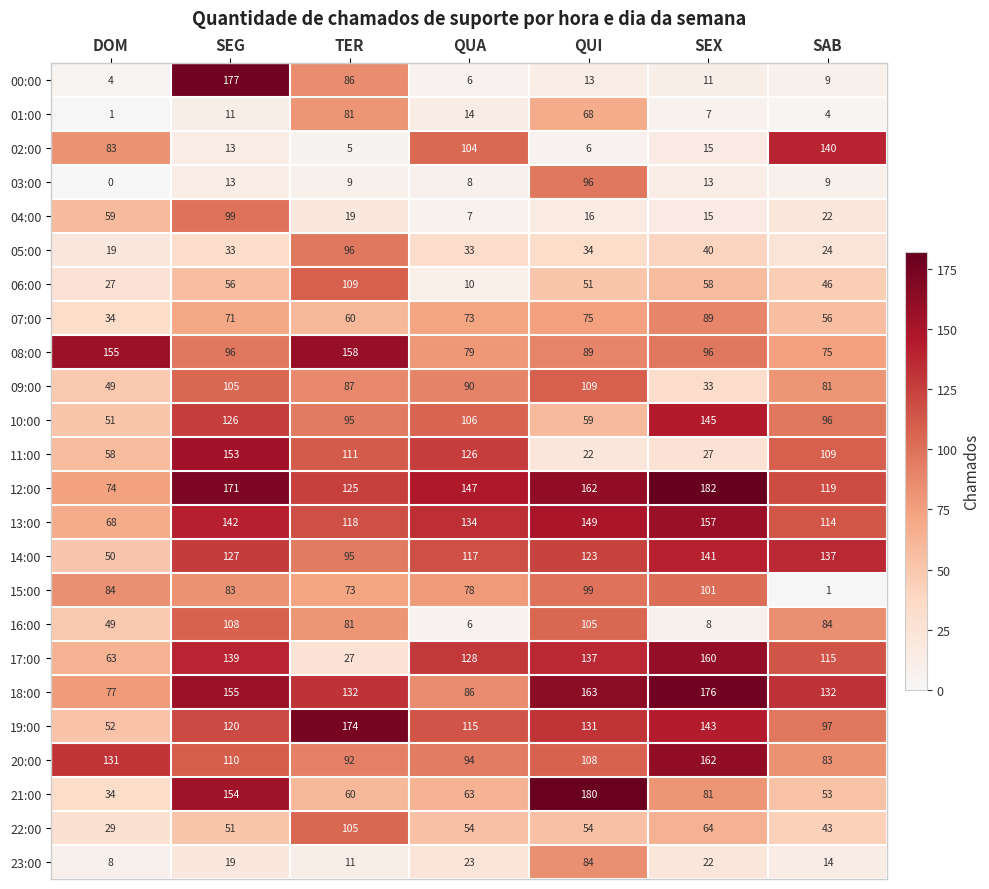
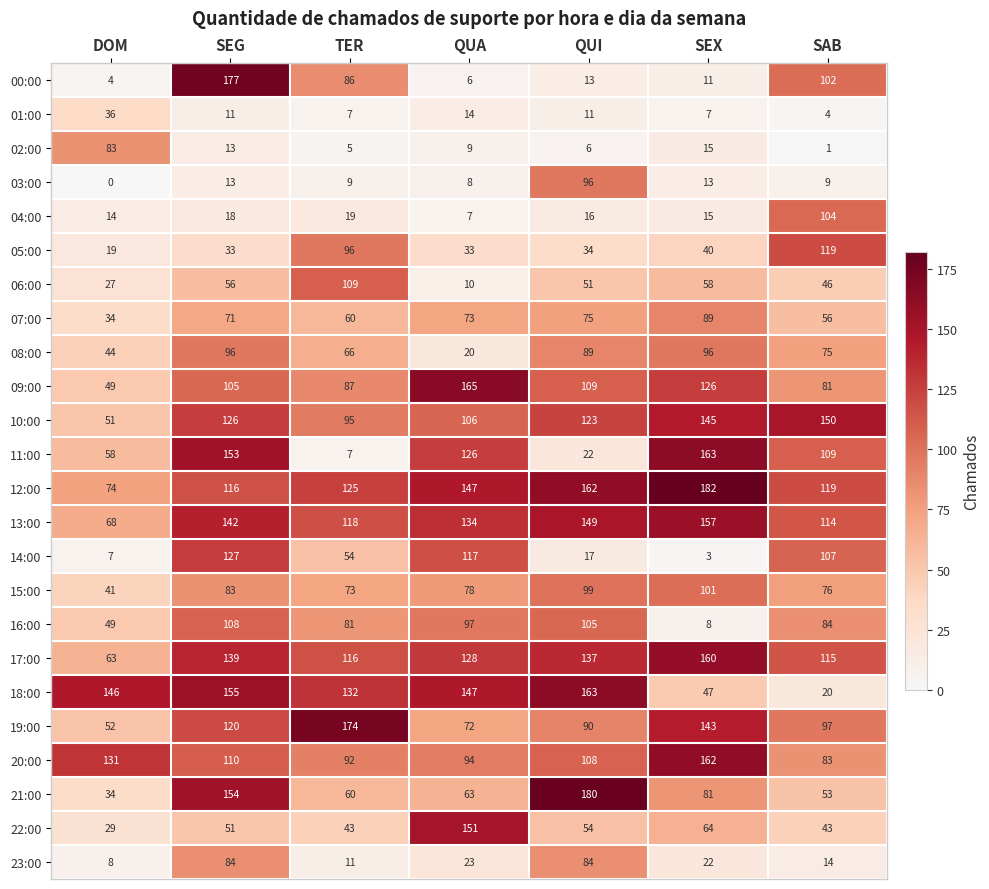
  {
    "00:00": {
      "DOM": 4,
      "SEG": 177,
      "TER": 86,
      "QUA": 6,
      "QUI": 13,
      "SEX": 11,
-     "SAB": 9
+     "SAB": 102
    },
    "01:00": {
-     "DOM": 1,
+     "DOM": 36,
      "SEG": 11,
-     "TER": 81,
+     "TER": 7,
      "QUA": 14,
-     "QUI": 68,
+     "QUI": 11,
      "SEX": 7,
      "SAB": 4
    },
    "02:00": {
      "DOM": 83,
      "SEG": 13,
      "TER": 5,
-     "QUA": 104,
+     "QUA": 9,
      "QUI": 6,
      "SEX": 15,
-     "SAB": 140
+     "SAB": 1
    },
    "03:00": {
      "DOM": 0,
      "SEG": 13,
      "TER": 9,
      "QUA": 8,
      "QUI": 96,
      "SEX": 13,
      "SAB": 9
    },
    "04:00": {
-     "DOM": 59,
-     "SEG": 99,
+     "DOM": 14,
+     "SEG": 18,
      "TER": 19,
      "QUA": 7,
      "QUI": 16,
      "SEX": 15,
-     "SAB": 22
+     "SAB": 104
    },
    "05:00": {
      "DOM": 19,
      "SEG": 33,
      "TER": 96,
      "QUA": 33,
      "QUI": 34,
      "SEX": 40,
-     "SAB": 24
+     "SAB": 119
    },
    "06:00": {
      "DOM": 27,
      "SEG": 56,
      "TER": 109,
      "QUA": 10,
      "QUI": 51,
      "SEX": 58,
      "SAB": 46
    },
    "07:00": {
      "DOM": 34,
      "SEG": 71,
      "TER": 60,
      "QUA": 73,
      "QUI": 75,
      "SEX": 89,
      "SAB": 56
    },
    "08:00": {
-     "DOM": 155,
+     "DOM": 44,
      "SEG": 96,
-     "TER": 158,
-     "QUA": 79,
+     "TER": 66,
+     "QUA": 20,
      "QUI": 89,
      "SEX": 96,
      "SAB": 75
    },
    "09:00": {
      "DOM": 49,
      "SEG": 105,
      "TER": 87,
-     "QUA": 90,
+     "QUA": 165,
      "QUI": 109,
-     "SEX": 33,
+     "SEX": 126,
      "SAB": 81
    },
    "10:00": {
      "DOM": 51,
      "SEG": 126,
      "TER": 95,
      "QUA": 106,
-     "QUI": 59,
+     "QUI": 123,
      "SEX": 145,
-     "SAB": 96
+     "SAB": 150
    },
    "11:00": {
      "DOM": 58,
      "SEG": 153,
-     "TER": 111,
+     "TER": 7,
      "QUA": 126,
      "QUI": 22,
-     "SEX": 27,
+     "SEX": 163,
      "SAB": 109
    },
    "12:00": {
      "DOM": 74,
-     "SEG": 171,
+     "SEG": 116,
      "TER": 125,
      "QUA": 147,
      "QUI": 162,
      "SEX": 182,
      "SAB": 119
    },
    "13:00": {
      "DOM": 68,
      "SEG": 142,
      "TER": 118,
      "QUA": 134,
      "QUI": 149,
      "SEX": 157,
      "SAB": 114
    },
    "14:00": {
-     "DOM": 50,
+     "DOM": 7,
      "SEG": 127,
-     "TER": 95,
+     "TER": 54,
      "QUA": 117,
-     "QUI": 123,
-     "SEX": 141,
-     "SAB": 137
+     "QUI": 17,
+     "SEX": 3,
+     "SAB": 107
    },
    "15:00": {
-     "DOM": 84,
+     "DOM": 41,
      "SEG": 83,
      "TER": 73,
      "QUA": 78,
      "QUI": 99,
      "SEX": 101,
-     "SAB": 1
+     "SAB": 76
    },
    "16:00": {
      "DOM": 49,
      "SEG": 108,
      "TER": 81,
-     "QUA": 6,
+     "QUA": 97,
      "QUI": 105,
      "SEX": 8,
      "SAB": 84
    },
    "17:00": {
      "DOM": 63,
      "SEG": 139,
-     "TER": 27,
+     "TER": 116,
      "QUA": 128,
      "QUI": 137,
      "SEX": 160,
      "SAB": 115
    },
    "18:00": {
-     "DOM": 77,
+     "DOM": 146,
      "SEG": 155,
      "TER": 132,
-     "QUA": 86,
+     "QUA": 147,
      "QUI": 163,
-     "SEX": 176,
-     "SAB": 132
+     "SEX": 47,
+     "SAB": 20
    },
    "19:00": {
      "DOM": 52,
      "SEG": 120,
      "TER": 174,
-     "QUA": 115,
-     "QUI": 131,
+     "QUA": 72,
+     "QUI": 90,
      "SEX": 143,
      "SAB": 97
    },
    "20:00": {
      "DOM": 131,
      "SEG": 110,
      "TER": 92,
      "QUA": 94,
      "QUI": 108,
      "SEX": 162,
      "SAB": 83
    },
    "21:00": {
      "DOM": 34,
      "SEG": 154,
      "TER": 60,
      "QUA": 63,
      "QUI": 180,
      "SEX": 81,
      "SAB": 53
    },
    "22:00": {
      "DOM": 29,
      "SEG": 51,
-     "TER": 105,
-     "QUA": 54,
+     "TER": 43,
+     "QUA": 151,
      "QUI": 54,
      "SEX": 64,
      "SAB": 43
    },
    "23:00": {
      "DOM": 8,
-     "SEG": 19,
+     "SEG": 84,
      "TER": 11,
      "QUA": 23,
      "QUI": 84,
      "SEX": 22,
      "SAB": 14
    }
  }
